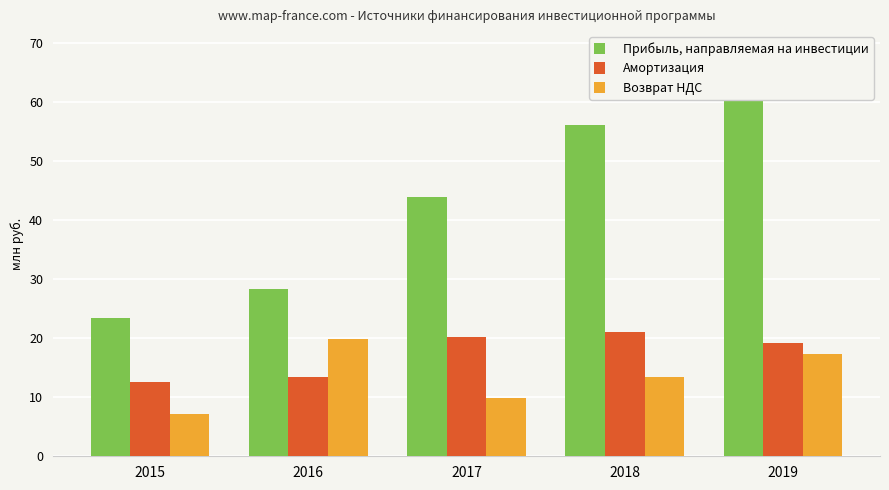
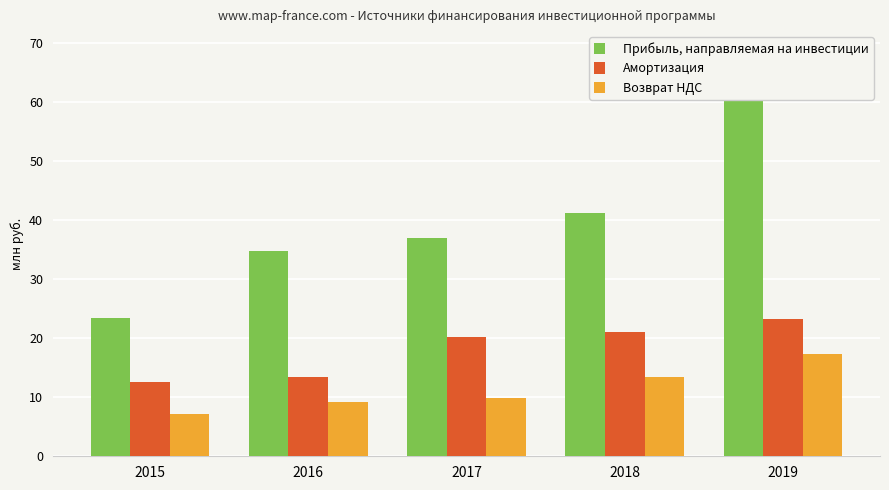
  {
    "Прибыль, направляемая на инвестиции": {
      "2015": 23,
-     "2016": 28,
-     "2017": 44,
-     "2018": 56
+     "2016": 35,
+     "2017": 37,
+     "2018": 41
    },
    "Амортизация": {
      "2015": 13,
      "2016": 13,
      "2017": 20,
      "2018": 21,
-     "2019": 19
+     "2019": 23
    },
    "Возврат НДС": {
      "2015": 7,
-     "2016": 20,
+     "2016": 9,
      "2017": 10,
      "2018": 13,
      "2019": 17
    }
  }
